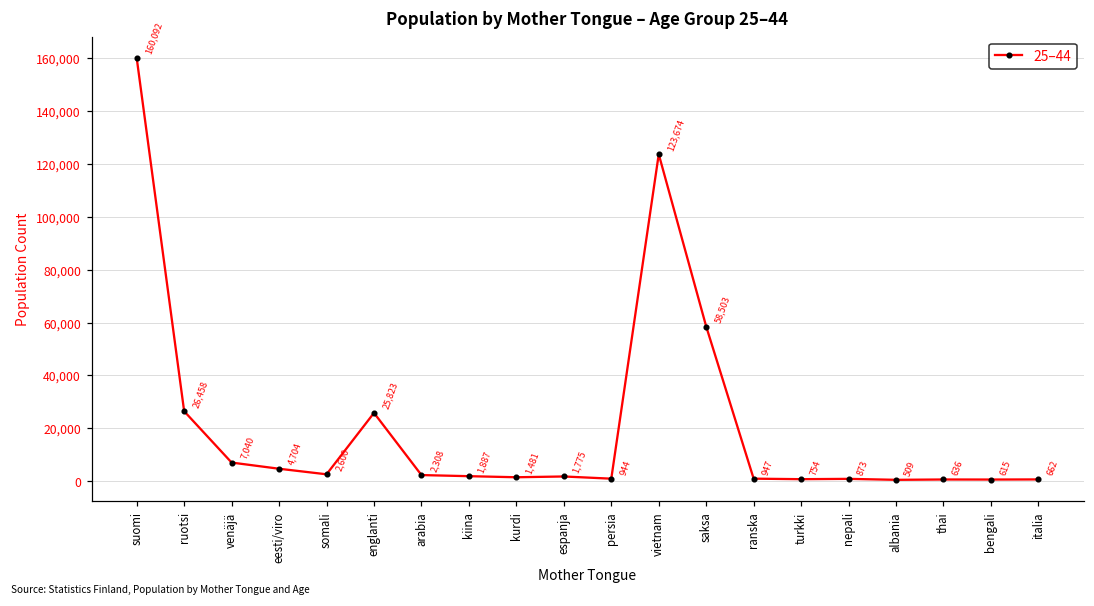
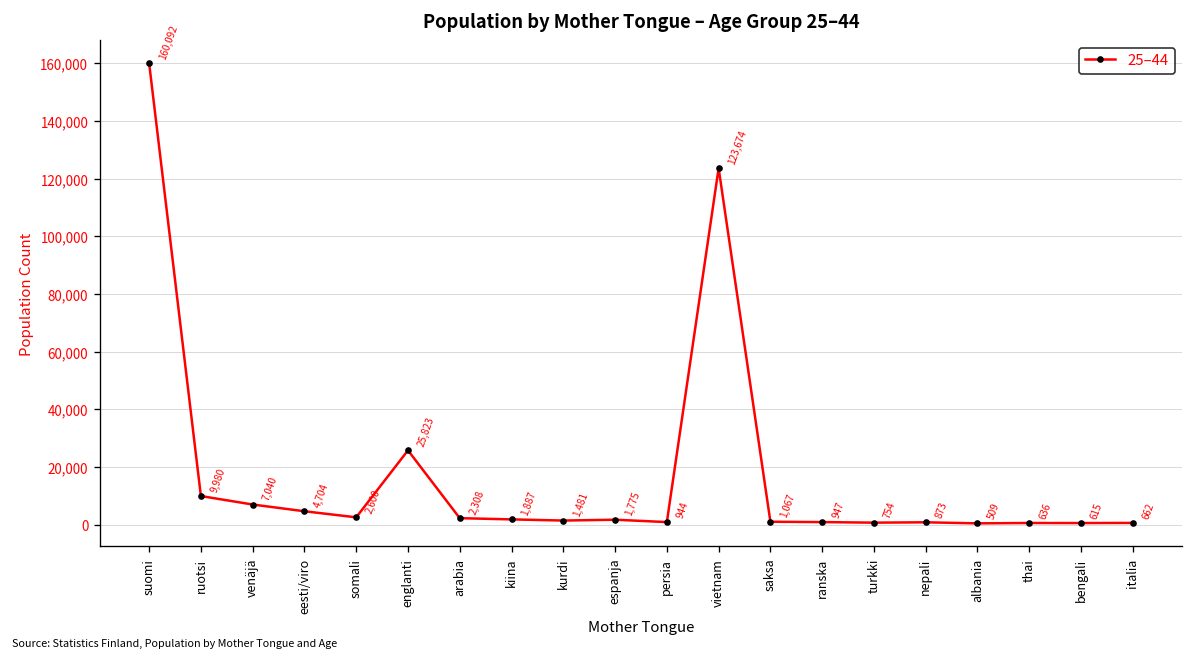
  {
    "suomi": "160,092",
-   "ruotsi": "26,458",
+   "ruotsi": "9,980",
    "venäjä": "7,040",
    "eesti/viro": "4,704",
    "somali": "2,600",
    "englanti": "25,823",
    "arabia": "2,308",
    "kiina": "1,887",
    "kurdi": "1,481",
    "espanja": "1,775",
    "persia": "944",
    "vietnam": "123,674",
-   "saksa": "58,503",
+   "saksa": "1,067",
    "ranska": "947",
    "turkki": "754",
    "nepali": "873",
    "albania": "509",
    "thai": "636",
    "bengali": "615",
    "italia": "662"
  }
